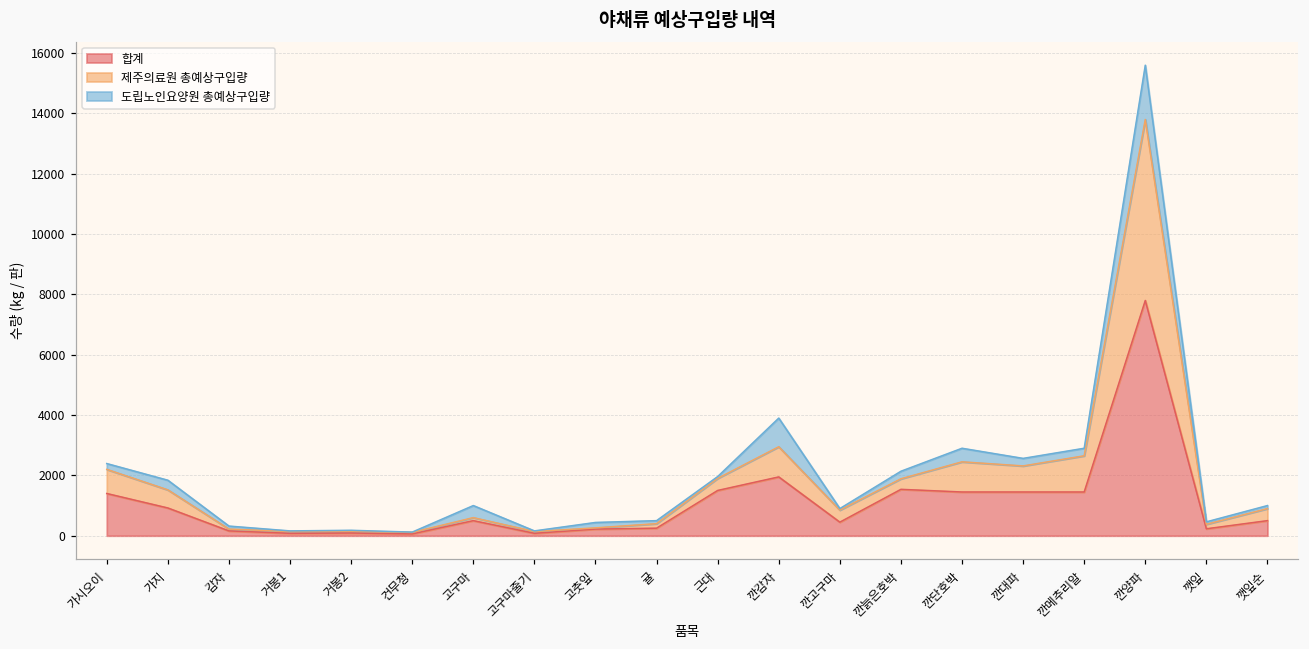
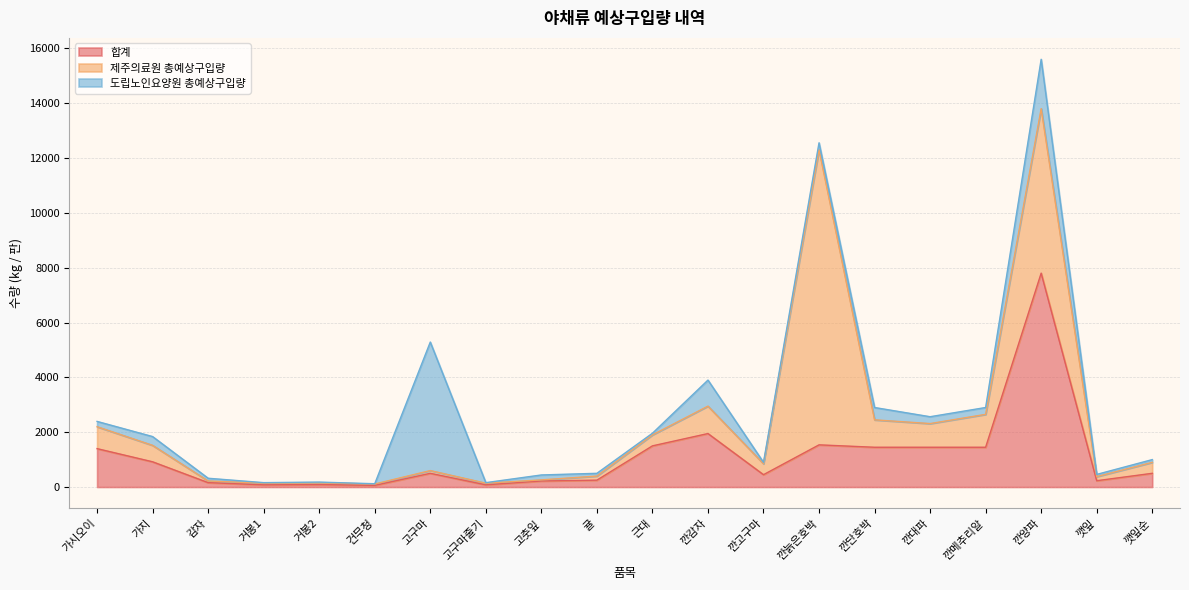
  {
    "합계": {
      "가시오이": 1400,
      "가지": 900,
      "고구마": 500,
      "귤": 300,
      "근대": 1500,
      "깐감자": 2000,
      "깐고구마": 500,
      "깐늙은호박": 1500,
      "깐단호박": 1500,
      "깐대파": 1500,
      "깐메추리알": 1500,
      "깐양파": 7800,
      "깻잎": 200,
      "깻잎순": 500
    },
    "제주의료원 총예상구입량": {
      "가시오이": 800,
      "가지": 600,
      "고구마": 100,
      "귤": 200,
      "깐감자": 1000,
-     "깐늙은호박": 400,
+     "깐늙은호박": 10800,
      "깐단호박": 1000,
      "깐대파": 900,
      "깐메추리알": 1200,
      "깐양파": 6000,
      "깻잎순": 400
    },
    "도립노인요양원 총예상구입량": {
      "가시오이": 200,
      "가지": 300,
      "감자": 100,
-     "고구마": 400,
+     "고구마": 4700,
      "고춧잎": 200,
      "귤": 100,
      "깐감자": 1000,
      "깐늙은호박": 300,
      "깐단호박": 500,
      "깐대파": 300,
      "깐메추리알": 300,
      "깐양파": 1800,
      "깻잎순": 100
    }
  }
